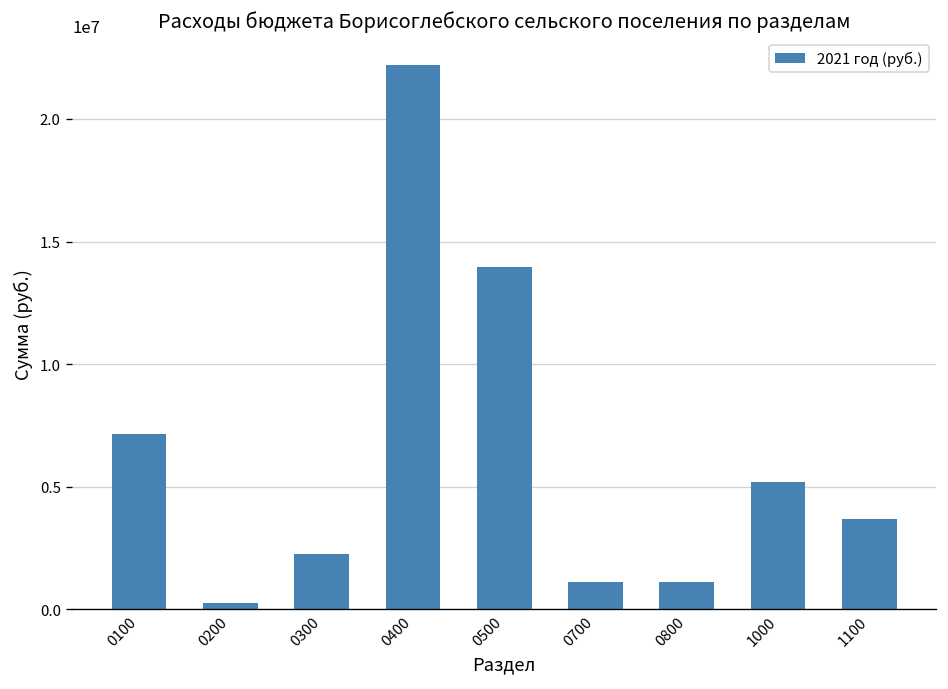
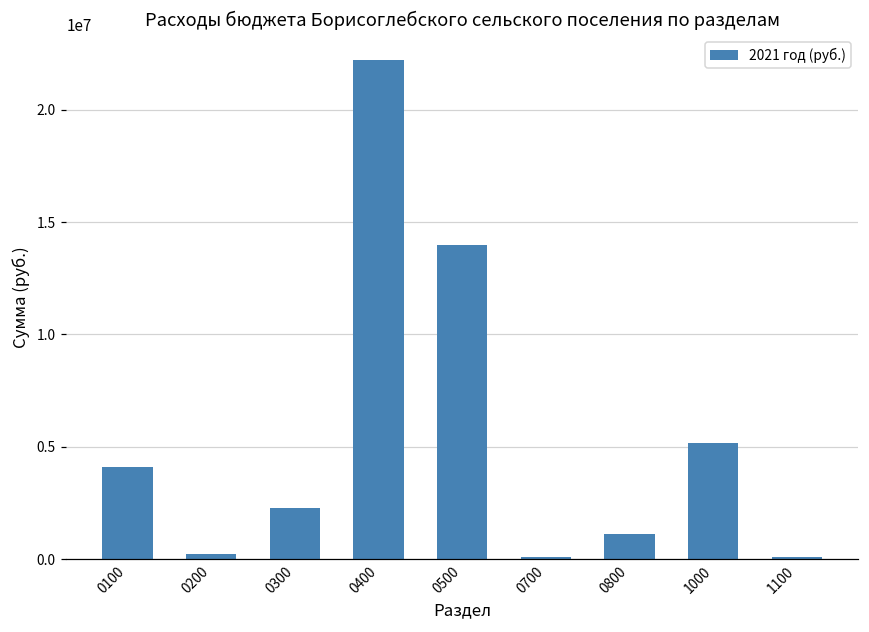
  {
-   "0100": 7100000,
+   "0100": 4100000,
    "0200": 200000,
    "0300": 2300000,
    "0400": 22200000,
    "0500": 14000000,
-   "0700": 1100000,
+   "0700": 100000,
    "0800": 1100000,
    "1000": 5200000,
-   "1100": 3700000
+   "1100": 100000
  }
